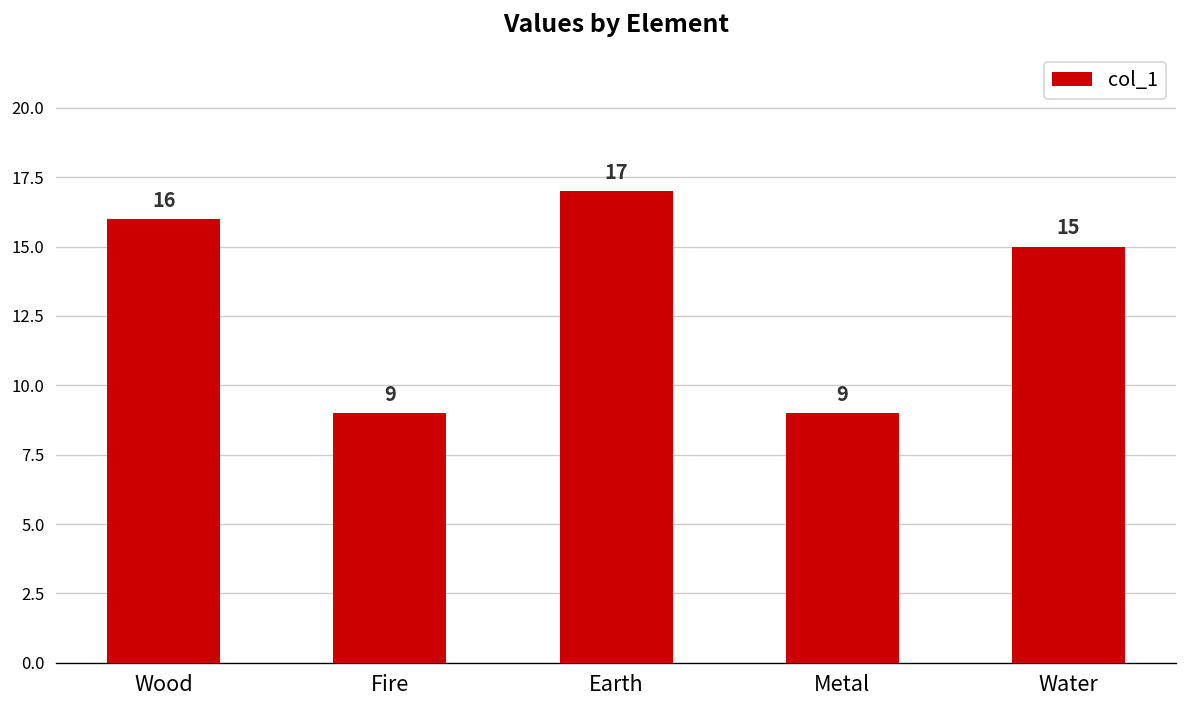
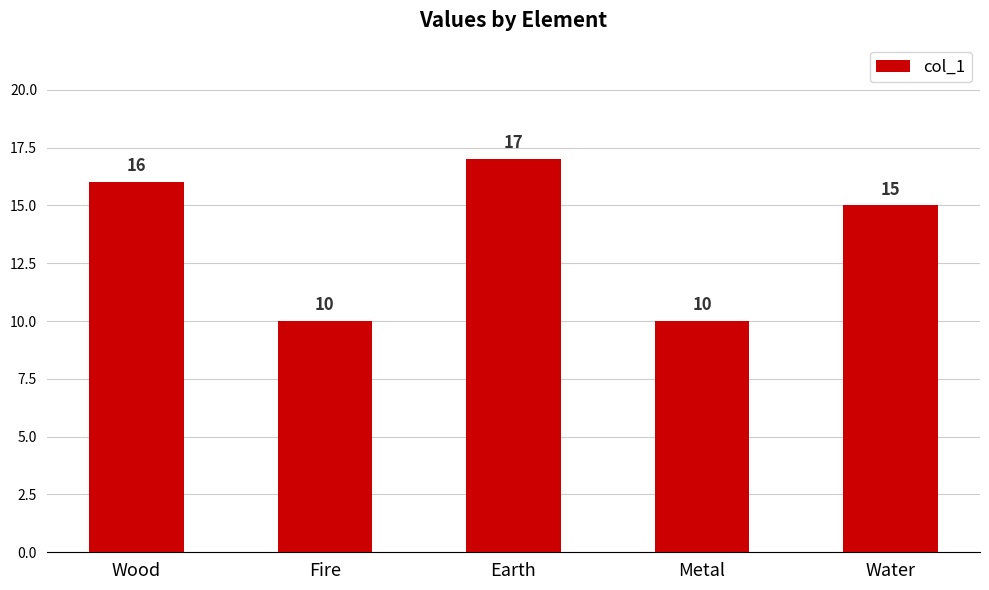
  {
    "Wood": 16,
-   "Fire": 9,
+   "Fire": 10,
    "Earth": 17,
-   "Metal": 9,
+   "Metal": 10,
    "Water": 15
  }
